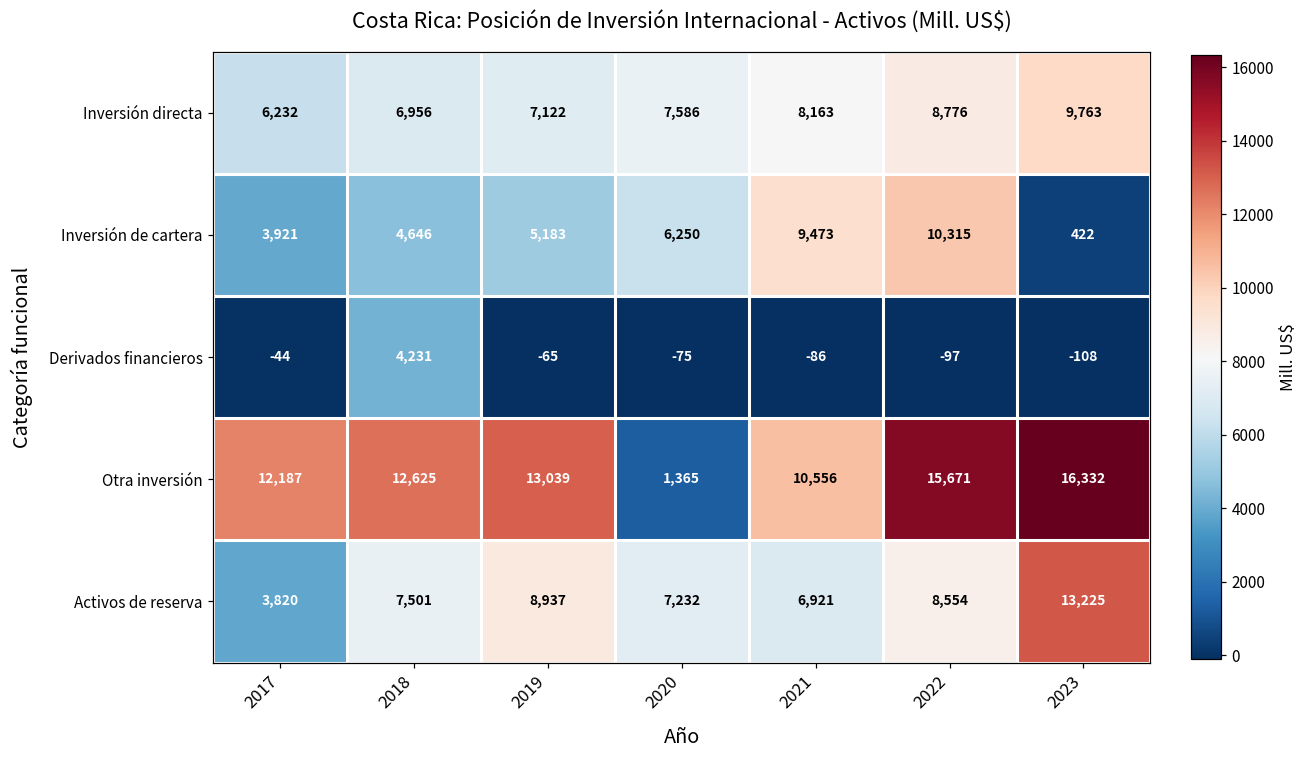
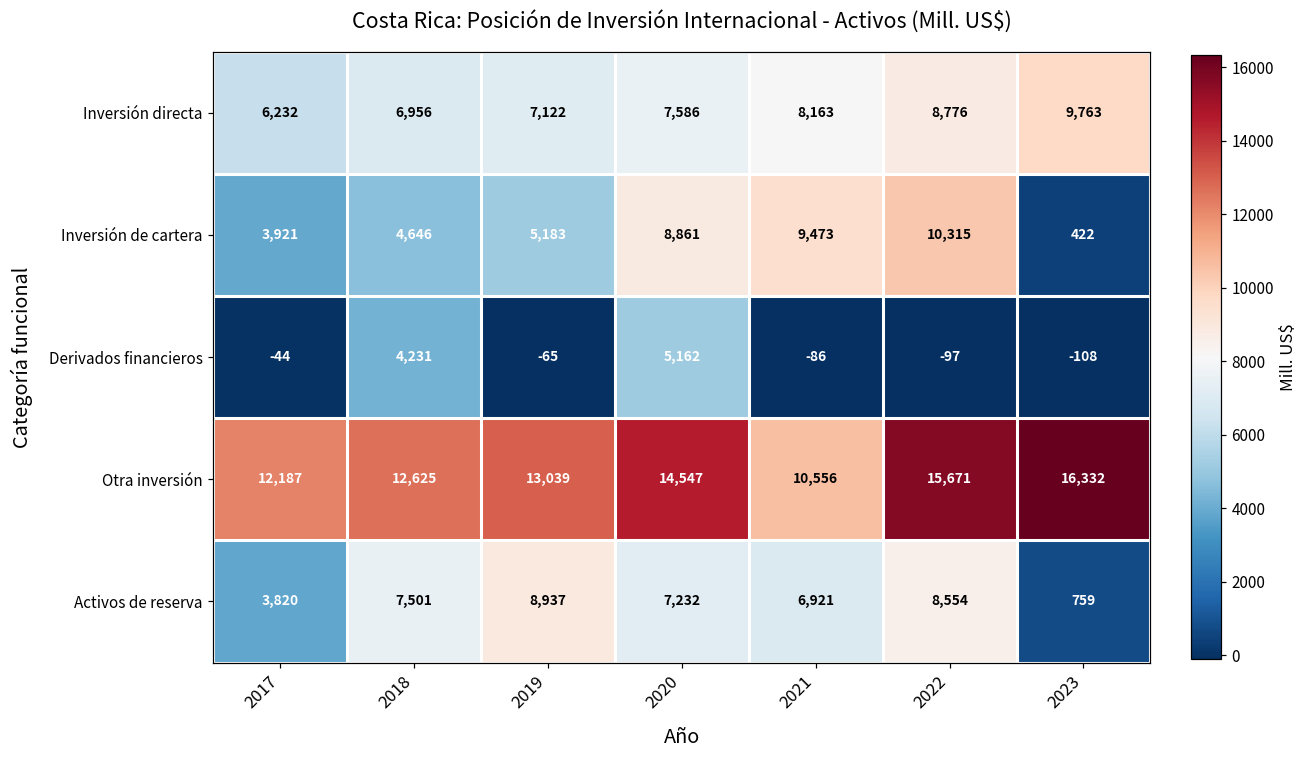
  {
    "Inversión directa": {
      "2017": "6,232",
      "2018": "6,956",
      "2019": "7,122",
      "2020": "7,586",
      "2021": "8,163",
      "2022": "8,776",
      "2023": "9,763"
    },
    "Inversión de cartera": {
      "2017": "3,921",
      "2018": "4,646",
      "2019": "5,183",
-     "2020": "6,250",
+     "2020": "8,861",
      "2021": "9,473",
      "2022": "10,315",
      "2023": "422"
    },
    "Derivados financieros": {
      "2017": "-44",
      "2018": "4,231",
      "2019": "-65",
-     "2020": "-75",
+     "2020": "5,162",
      "2021": "-86",
      "2022": "-97",
      "2023": "-108"
    },
    "Otra inversión": {
      "2017": "12,187",
      "2018": "12,625",
      "2019": "13,039",
-     "2020": "1,365",
+     "2020": "14,547",
      "2021": "10,556",
      "2022": "15,671",
      "2023": "16,332"
    },
    "Activos de reserva": {
      "2017": "3,820",
      "2018": "7,501",
      "2019": "8,937",
      "2020": "7,232",
      "2021": "6,921",
      "2022": "8,554",
-     "2023": "13,225"
+     "2023": "759"
    }
  }
